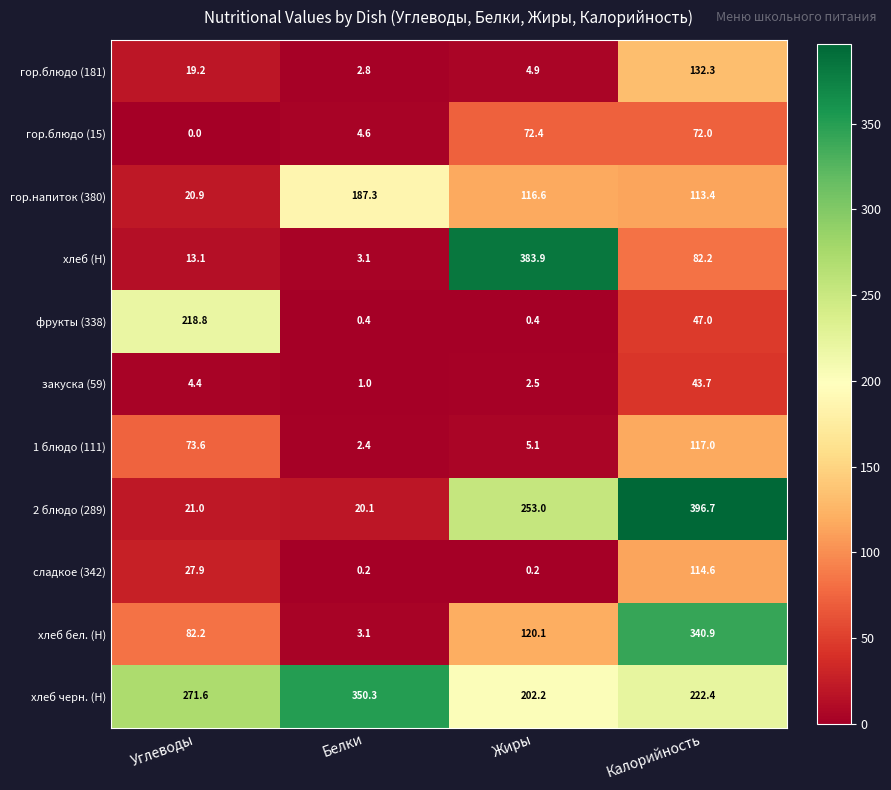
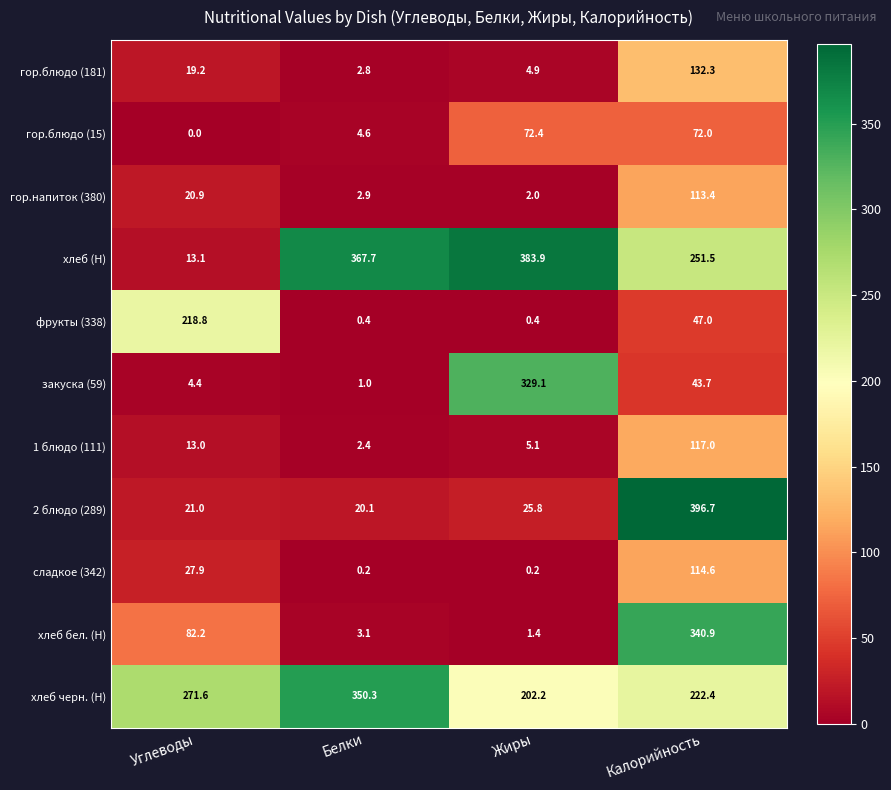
  {
    "гор.блюдо (181)": {
      "Углеводы": 19.2,
      "Белки": 2.8,
      "Жиры": 4.9,
      "Калорийность": 132.3
    },
    "гор.блюдо (15)": {
      "Углеводы": 0.0,
      "Белки": 4.6,
      "Жиры": 72.4,
      "Калорийность": 72.0
    },
    "гор.напиток (380)": {
      "Углеводы": 20.9,
-     "Белки": 187.3,
-     "Жиры": 116.6,
+     "Белки": 2.9,
+     "Жиры": 2.0,
      "Калорийность": 113.4
    },
    "хлеб (Н)": {
      "Углеводы": 13.1,
-     "Белки": 3.1,
+     "Белки": 367.7,
      "Жиры": 383.9,
-     "Калорийность": 82.2
+     "Калорийность": 251.5
    },
    "фрукты (338)": {
      "Углеводы": 218.8,
      "Белки": 0.4,
      "Жиры": 0.4,
      "Калорийность": 47.0
    },
    "закуска (59)": {
      "Углеводы": 4.4,
      "Белки": 1.0,
-     "Жиры": 2.5,
+     "Жиры": 329.1,
      "Калорийность": 43.7
    },
    "1 блюдо (111)": {
-     "Углеводы": 73.6,
+     "Углеводы": 13.0,
      "Белки": 2.4,
      "Жиры": 5.1,
      "Калорийность": 117.0
    },
    "2 блюдо (289)": {
      "Углеводы": 21.0,
      "Белки": 20.1,
-     "Жиры": 253.0,
+     "Жиры": 25.8,
      "Калорийность": 396.7
    },
    "сладкое (342)": {
      "Углеводы": 27.9,
      "Белки": 0.2,
      "Жиры": 0.2,
      "Калорийность": 114.6
    },
    "хлеб бел. (Н)": {
      "Углеводы": 82.2,
      "Белки": 3.1,
-     "Жиры": 120.1,
+     "Жиры": 1.4,
      "Калорийность": 340.9
    },
    "хлеб черн. (Н)": {
      "Углеводы": 271.6,
      "Белки": 350.3,
      "Жиры": 202.2,
      "Калорийность": 222.4
    }
  }
